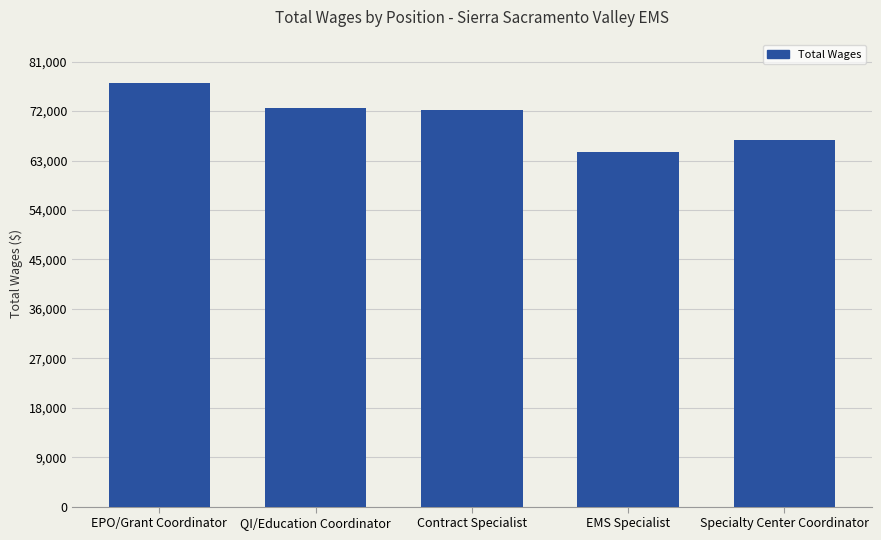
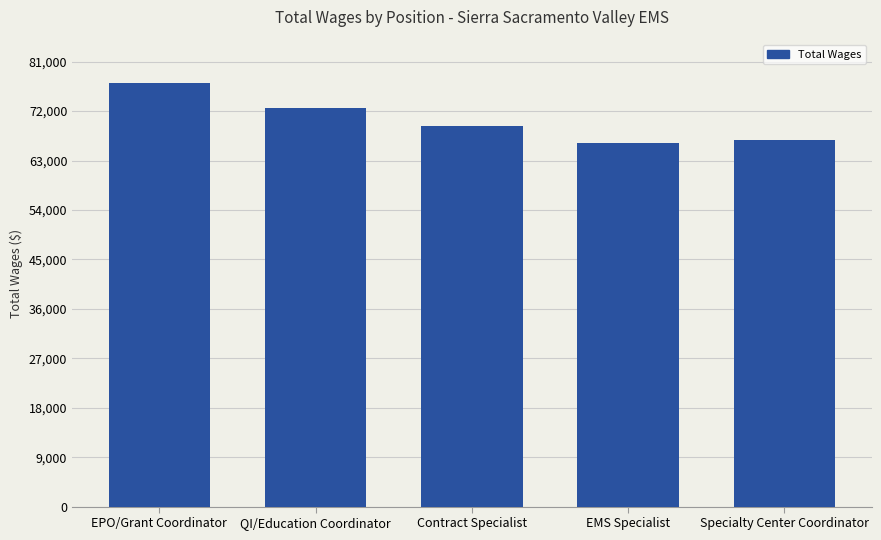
  {
    "EPO/Grant Coordinator": "77,000",
    "QI/Education Coordinator": "73,000",
-   "Contract Specialist": "72,000",
-   "EMS Specialist": "65,000",
+   "Contract Specialist": "69,000",
+   "EMS Specialist": "66,000",
    "Specialty Center Coordinator": "67,000"
  }
